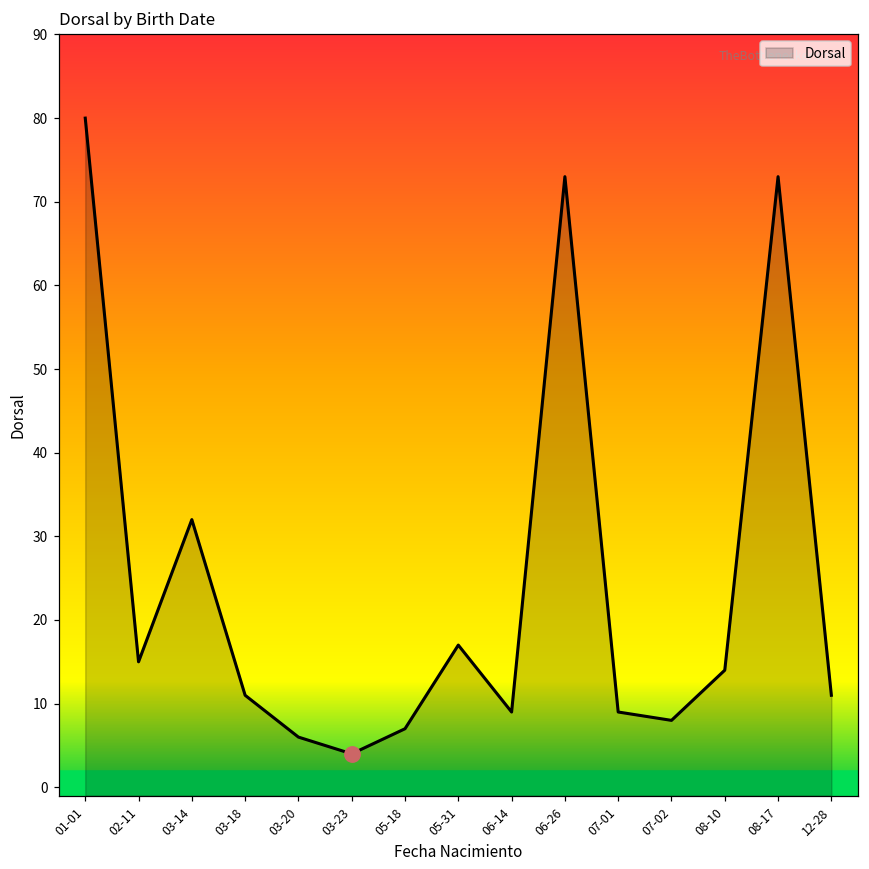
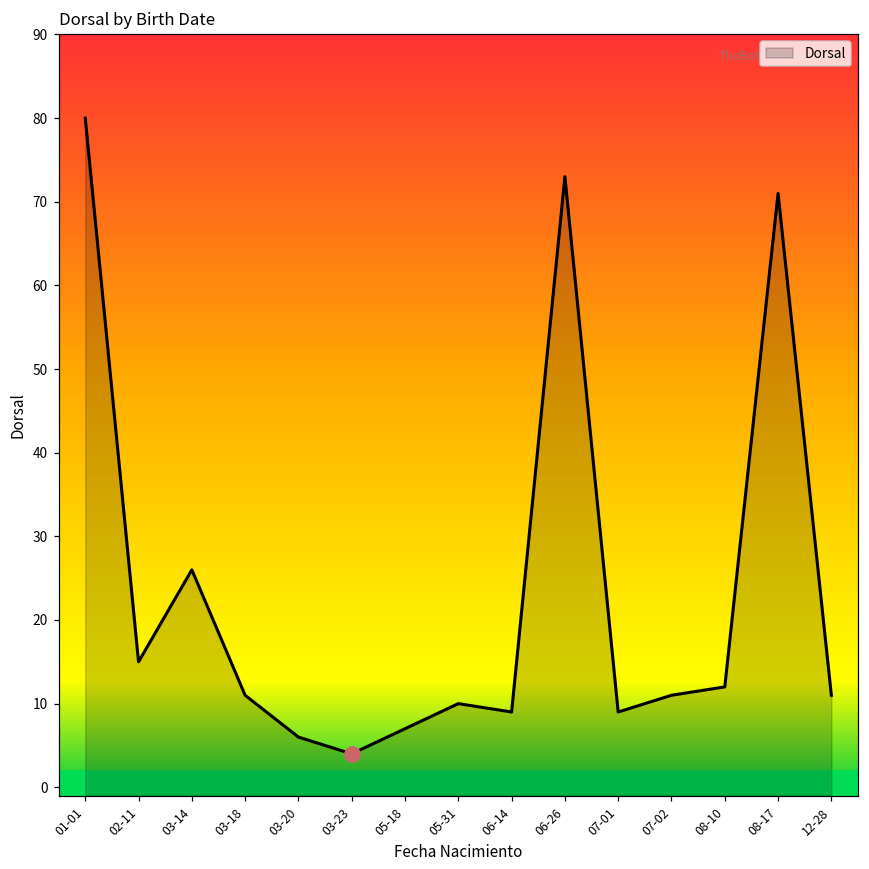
  {
    "Dorsal": {
      "01-01": 80,
      "02-11": 15,
-     "03-14": 32,
+     "03-14": 26,
      "03-18": 11,
      "03-20": 6,
      "05-18": 7,
-     "05-31": 17,
+     "05-31": 10,
      "06-14": 9,
      "06-26": 73,
      "07-01": 9,
-     "07-02": 8,
-     "08-10": 14,
-     "08-17": 73,
+     "07-02": 11,
+     "08-10": 12,
+     "08-17": 71,
      "12-28": 11
    }
  }
